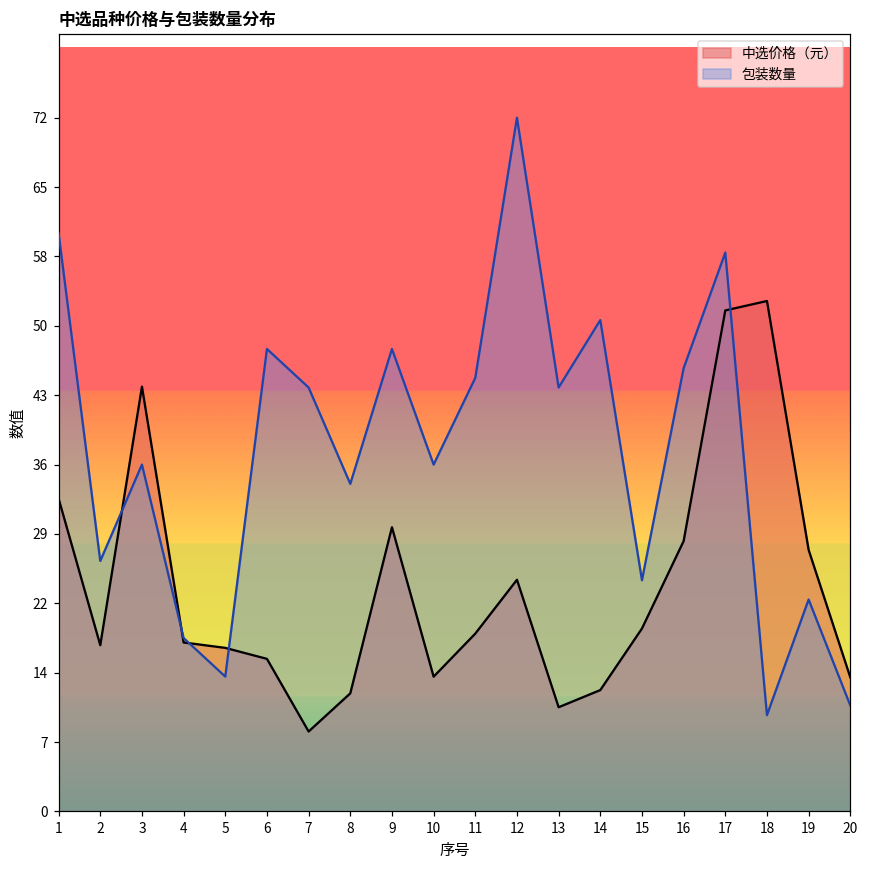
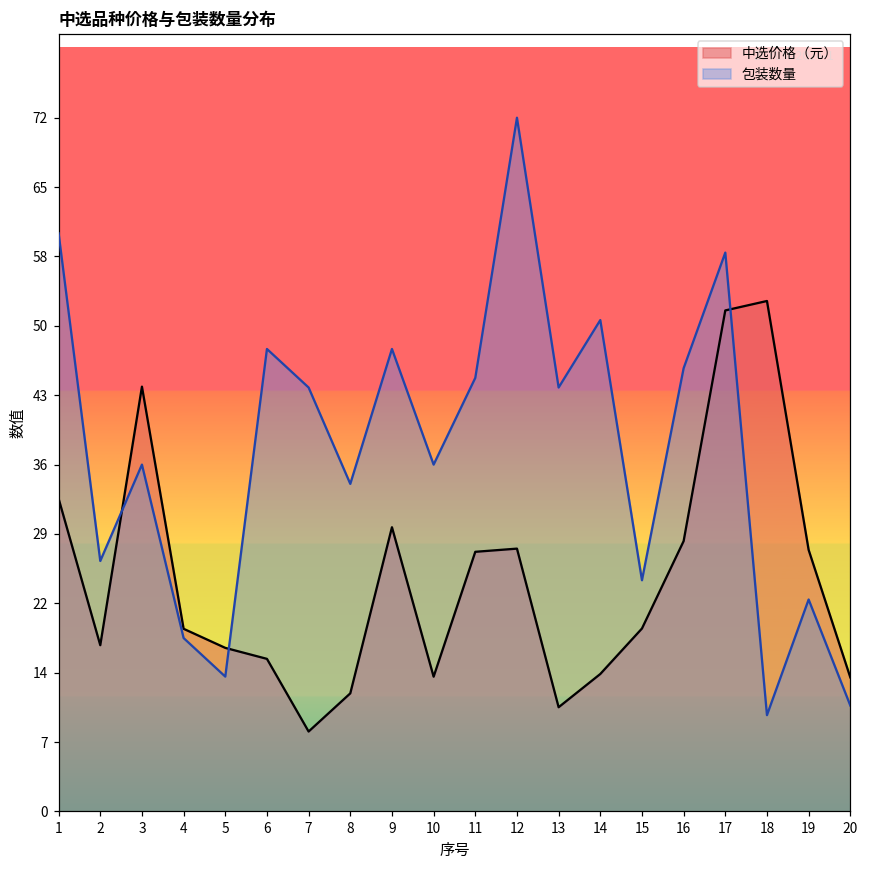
  {
    "中选价格（元）": {
      "1": 32,
      "2": 17,
      "3": 44,
-     "4": 18,
+     "4": 19,
      "5": 17,
      "6": 16,
      "7": 8,
      "8": 12,
      "9": 30,
      "10": 14,
-     "11": 18,
-     "12": 24,
+     "11": 27,
+     "12": 27,
      "13": 11,
-     "14": 13,
+     "14": 14,
      "15": 19,
      "16": 28,
      "17": 52,
      "18": 53,
      "19": 27,
      "20": 14
    },
    "包装数量": {
      "1": 60,
      "2": 26,
      "3": 36,
      "4": 18,
      "5": 14,
      "6": 48,
      "7": 44,
      "8": 34,
      "9": 48,
      "10": 36,
      "11": 45,
      "12": 72,
      "13": 44,
      "14": 51,
      "15": 24,
      "16": 46,
      "17": 58,
      "18": 10,
      "19": 22,
      "20": 11
    }
  }
